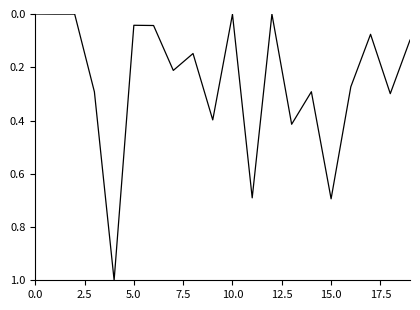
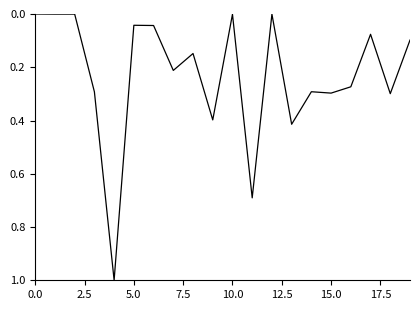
  {
    "0.0": 0.00,
    "5.0": 0.04,
    "10.0": 0.00,
-   "15.0": 0.69
+   "15.0": 0.30
  }
